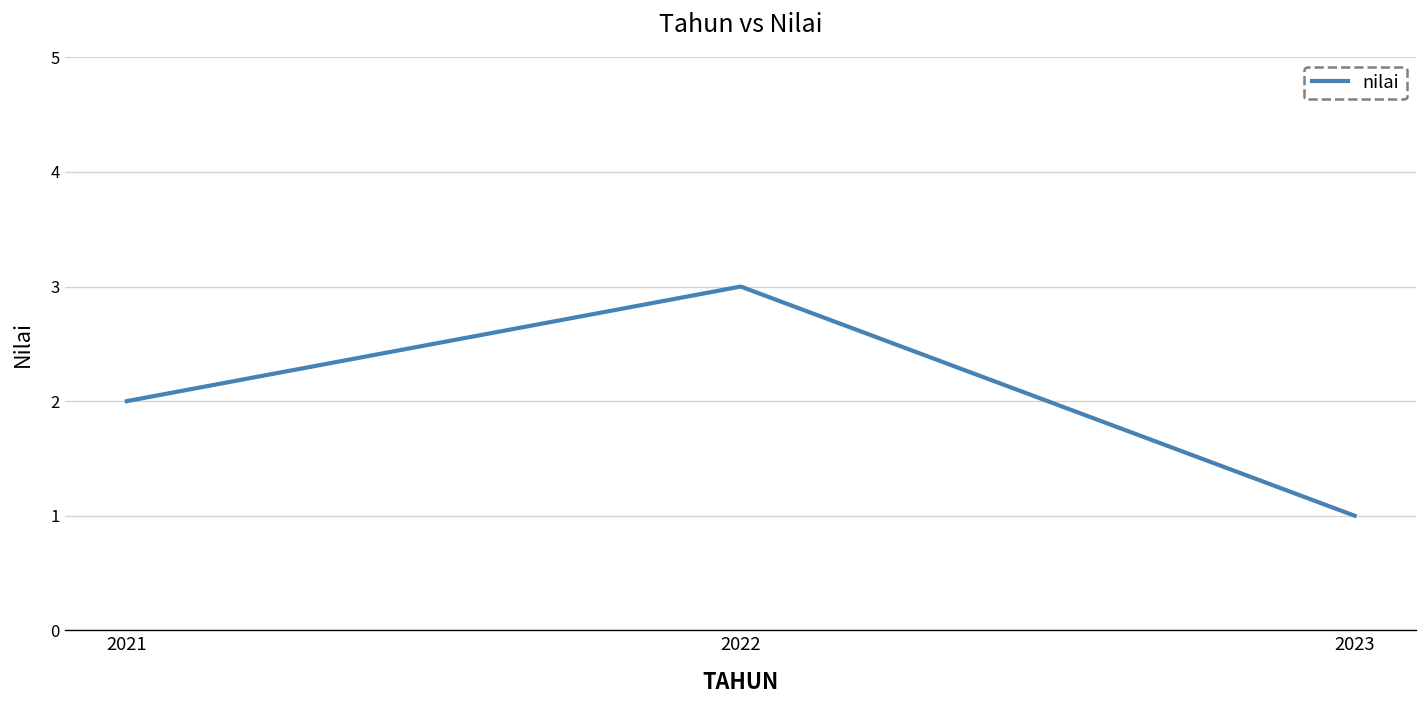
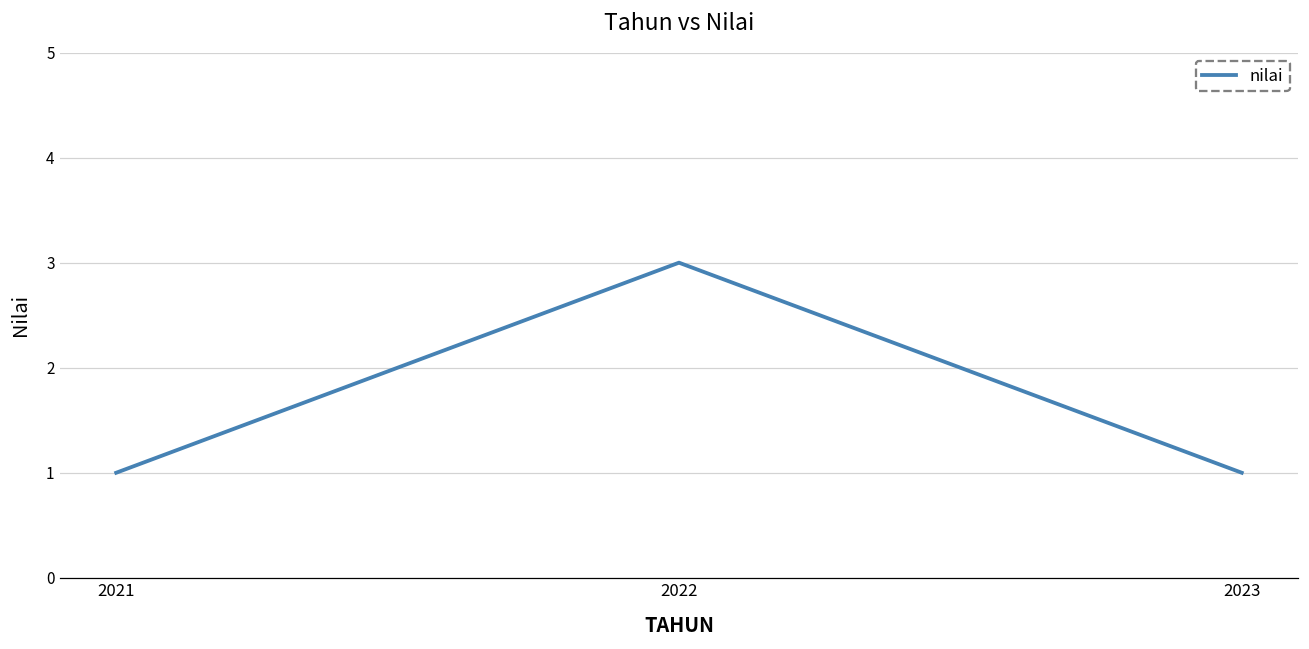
  {
-   "2021": 2,
+   "2021": 1,
    "2022": 3,
    "2023": 1
  }
